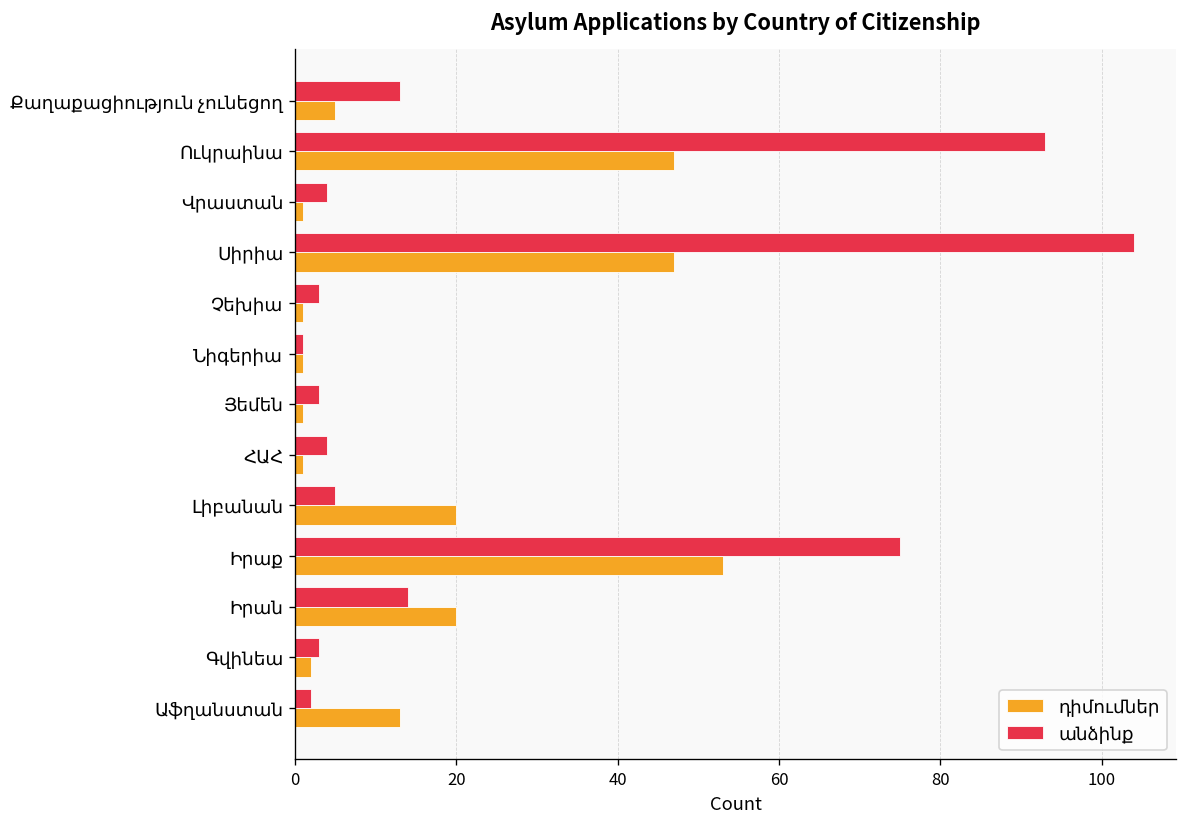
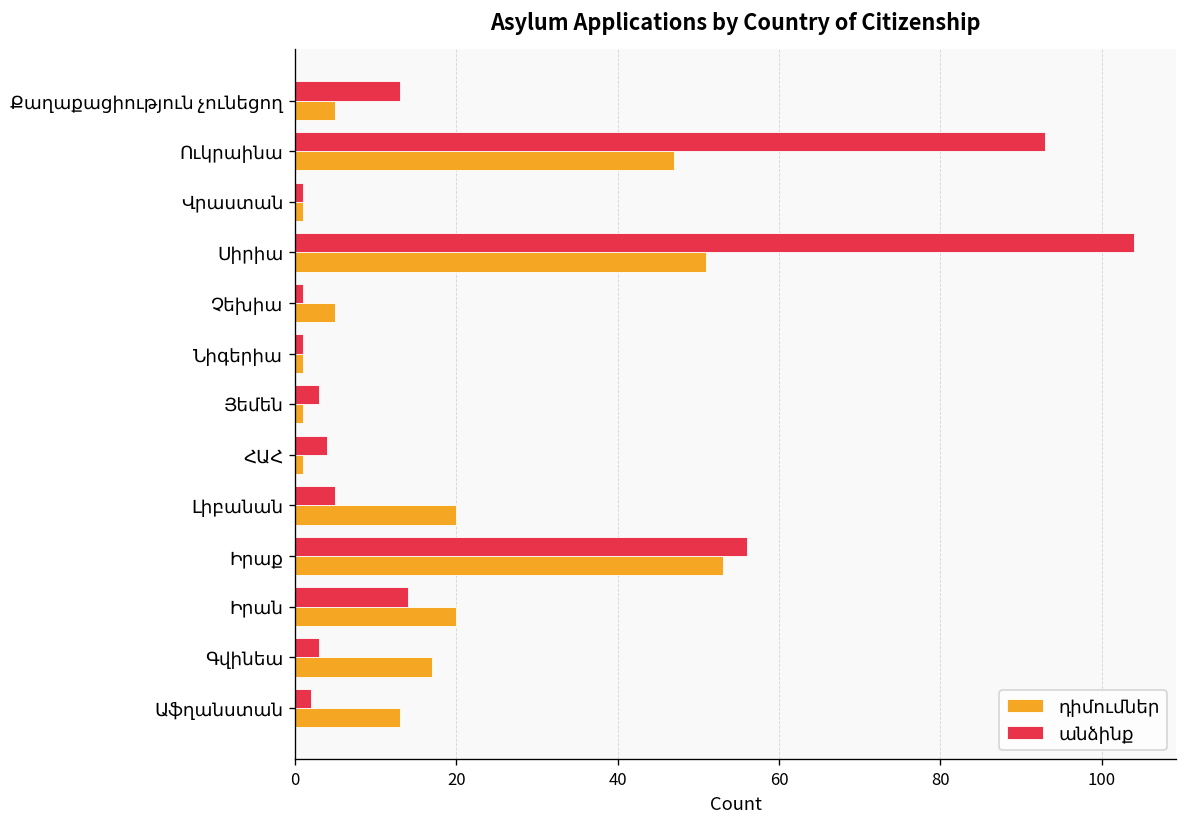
  {
    "դիմումներ": {
      "Քաղաքացիություն չունեցող": 5,
      "Ուկրաինա": 47,
      "Վրաստան": 1,
-     "Սիրիա": 47,
-     "Չեխիա": 1,
+     "Սիրիա": 51,
+     "Չեխիա": 5,
      "Նիգերիա": 1,
      "Յեմեն": 1,
      "ՀԱՀ": 1,
      "Լիբանան": 20,
      "Իրաք": 53,
      "Իրան": 20,
-     "Գվինեա": 2,
+     "Գվինեա": 17,
      "Աֆղանստան": 13
    },
    "անձինք": {
      "Քաղաքացիություն չունեցող": 13,
      "Ուկրաինա": 93,
-     "Վրաստան": 4,
+     "Վրաստան": 1,
      "Սիրիա": 104,
-     "Չեխիա": 3,
+     "Չեխիա": 1,
      "Նիգերիա": 1,
      "Յեմեն": 3,
      "ՀԱՀ": 4,
      "Լիբանան": 5,
-     "Իրաք": 75,
+     "Իրաք": 56,
      "Իրան": 14,
      "Գվինեա": 3,
      "Աֆղանստան": 2
    }
  }
